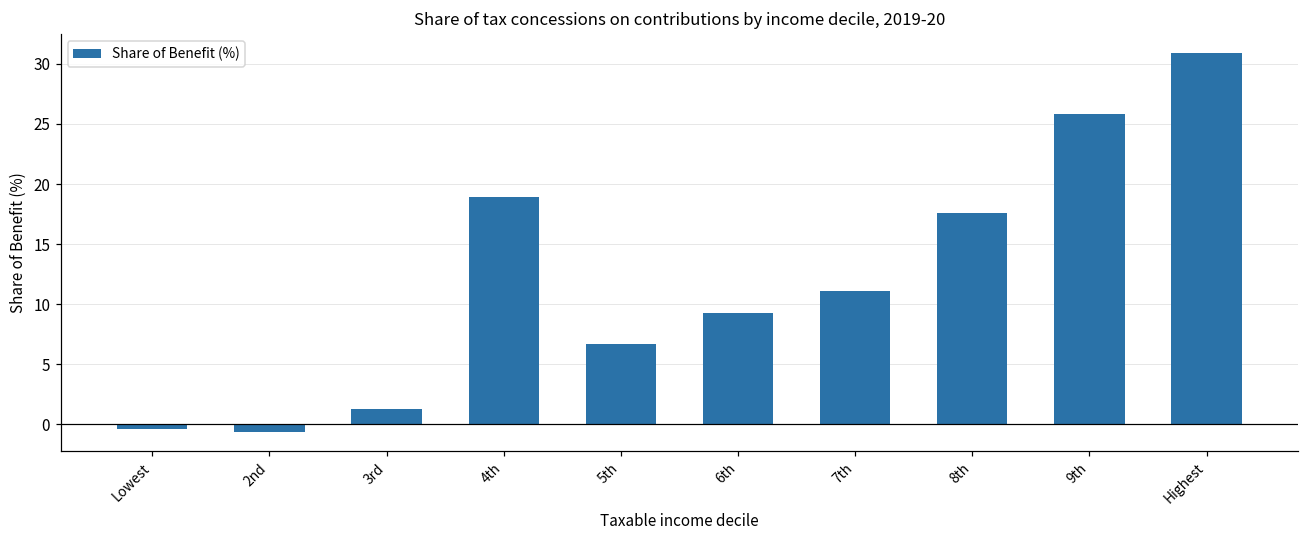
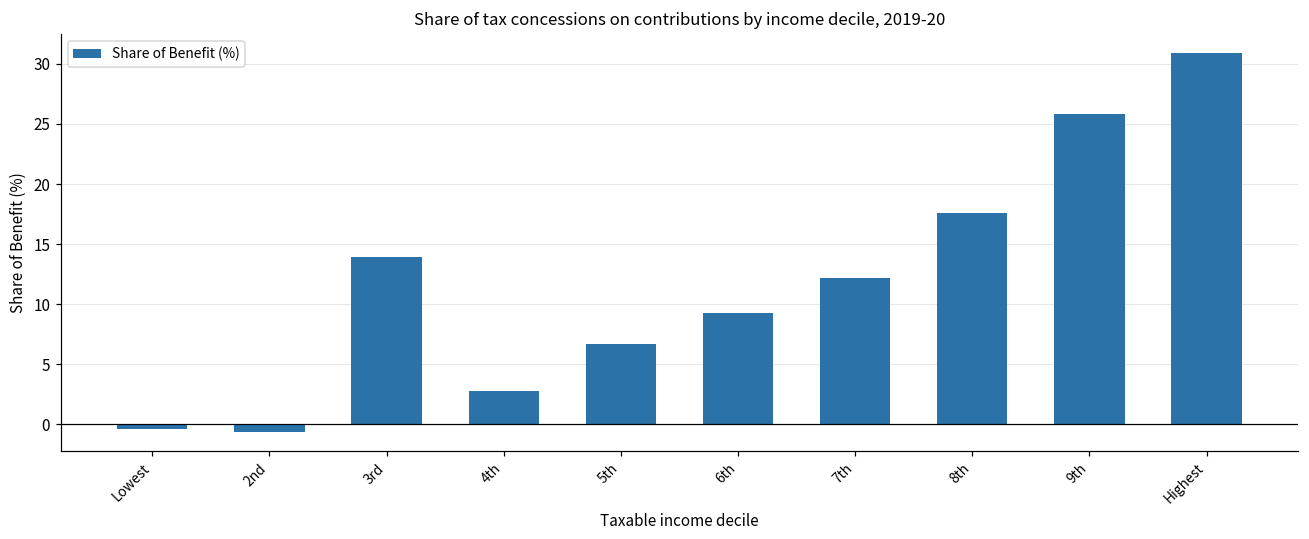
  {
    "Lowest": -0.4,
    "2nd": -0.6,
-   "3rd": 1.3,
-   "4th": 18.9,
+   "3rd": 13.9,
+   "4th": 2.8,
    "5th": 6.7,
    "6th": 9.3,
-   "7th": 11.1,
+   "7th": 12.2,
    "8th": 17.6,
    "9th": 25.8,
    "Highest": 30.9
  }
